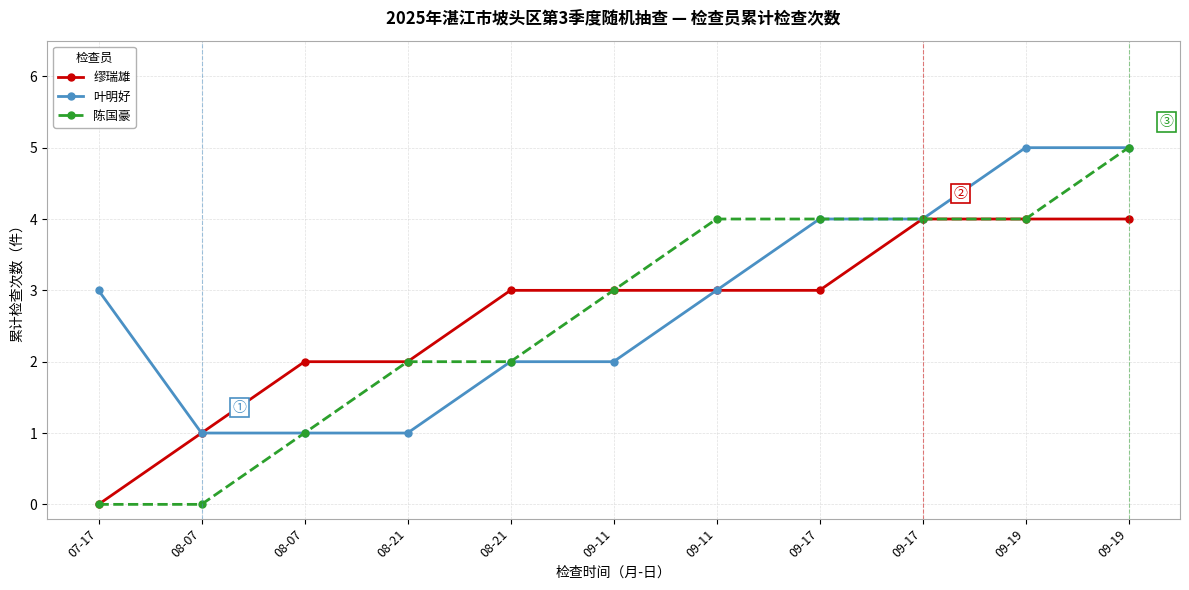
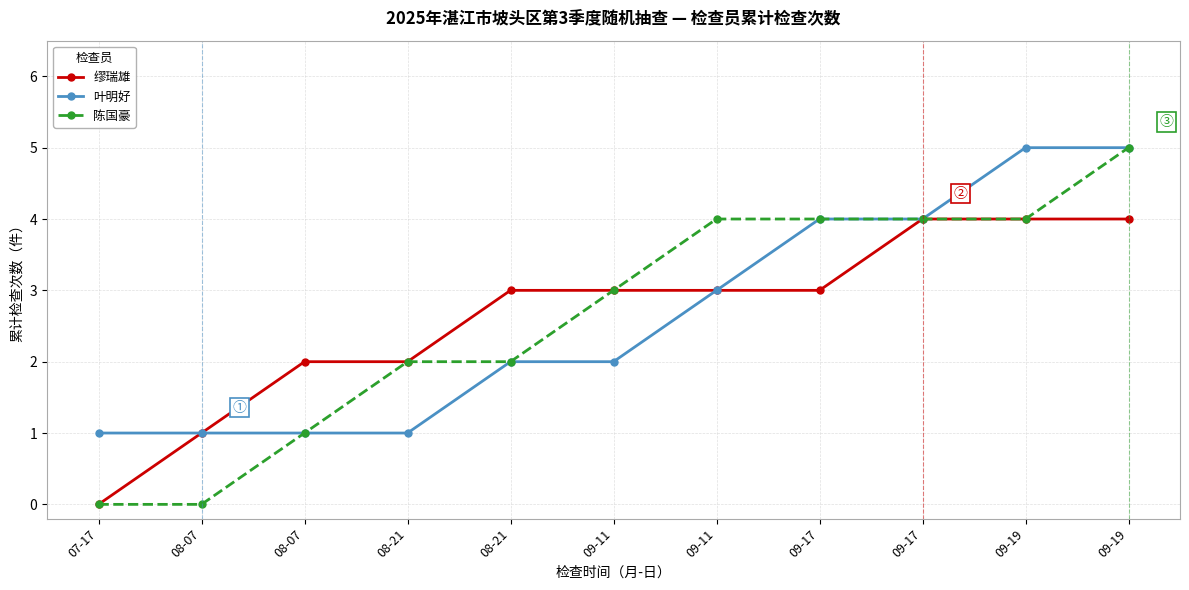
  {
    "叶明好": {
-     "07-17": 3
+     "07-17": 1
    }
  }
